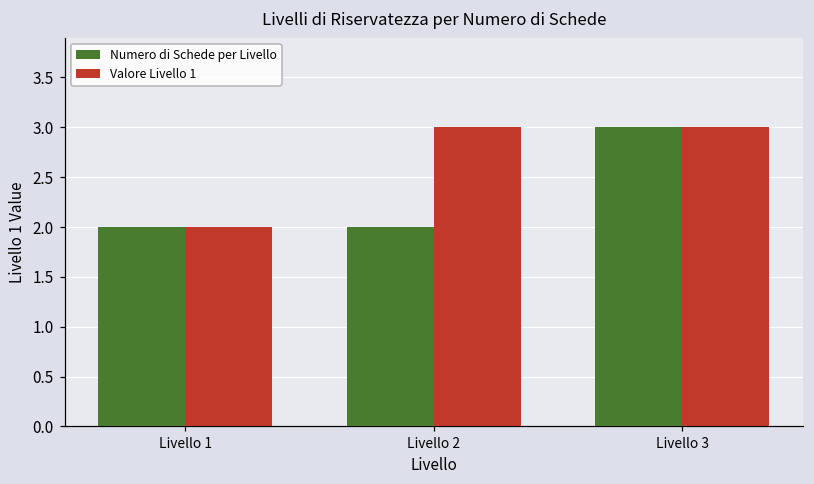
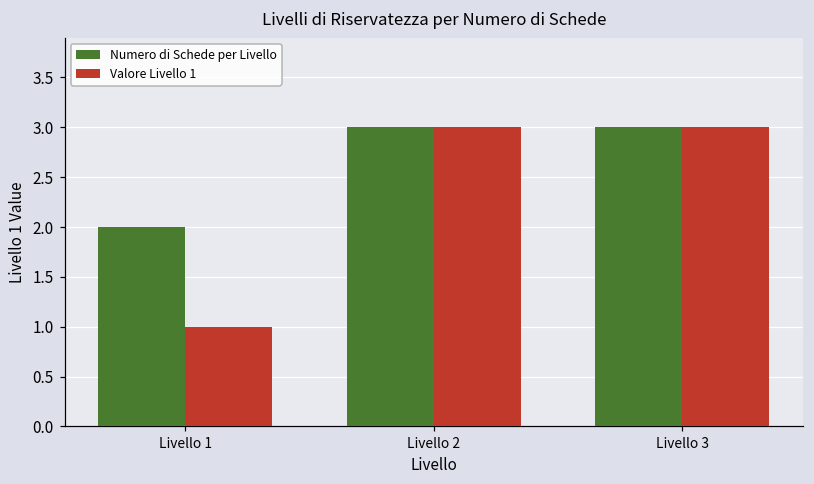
  {
    "Numero di Schede per Livello": {
      "Livello 1": 2,
-     "Livello 2": 2,
+     "Livello 2": 3,
      "Livello 3": 3
    },
    "Valore Livello 1": {
-     "Livello 1": 2,
+     "Livello 1": 1,
      "Livello 2": 3,
      "Livello 3": 3
    }
  }
